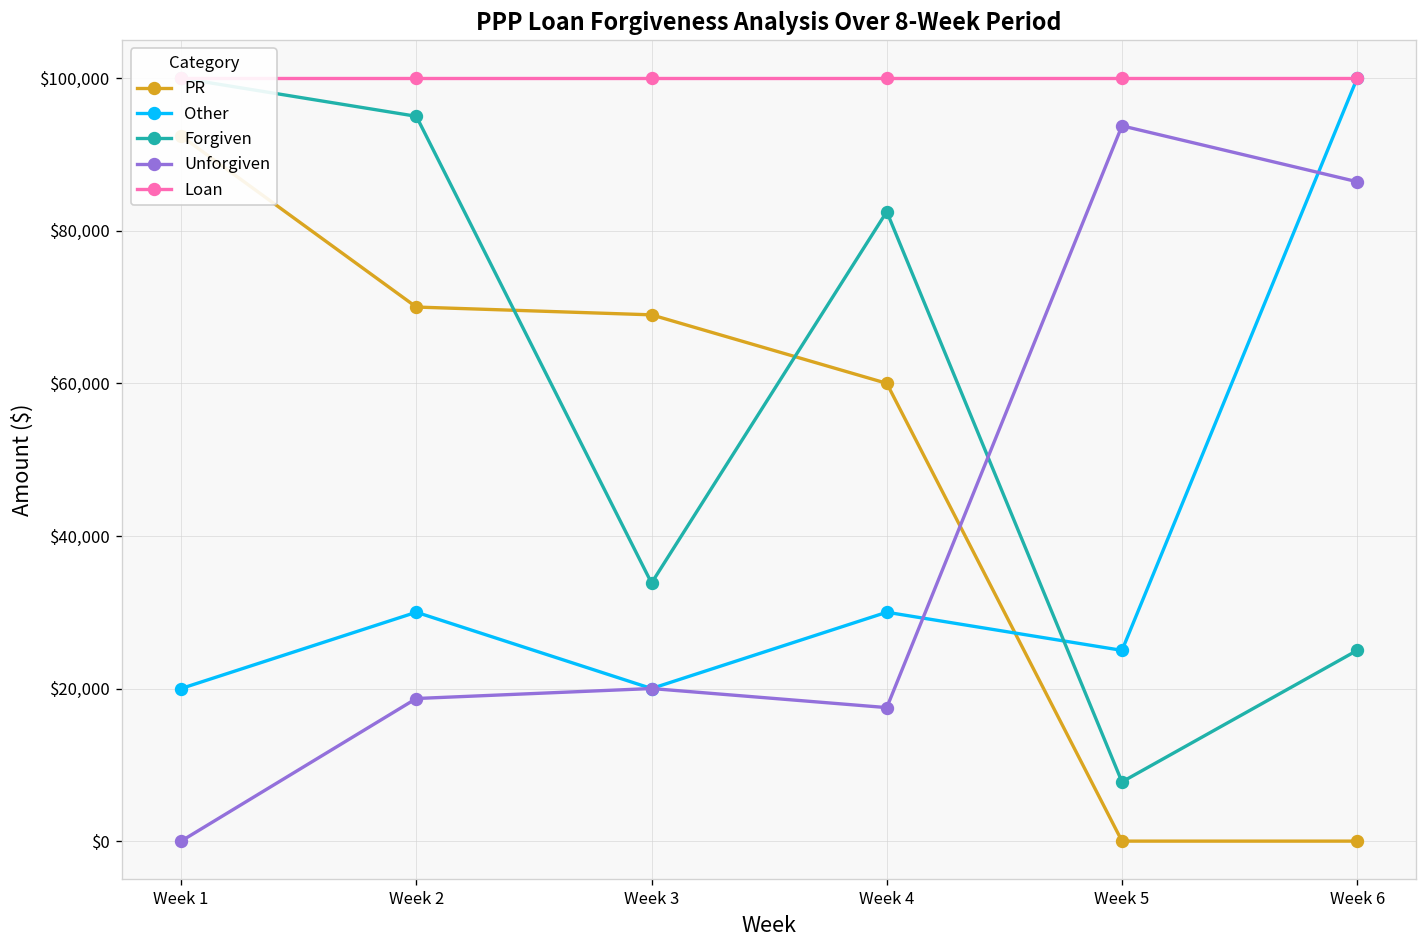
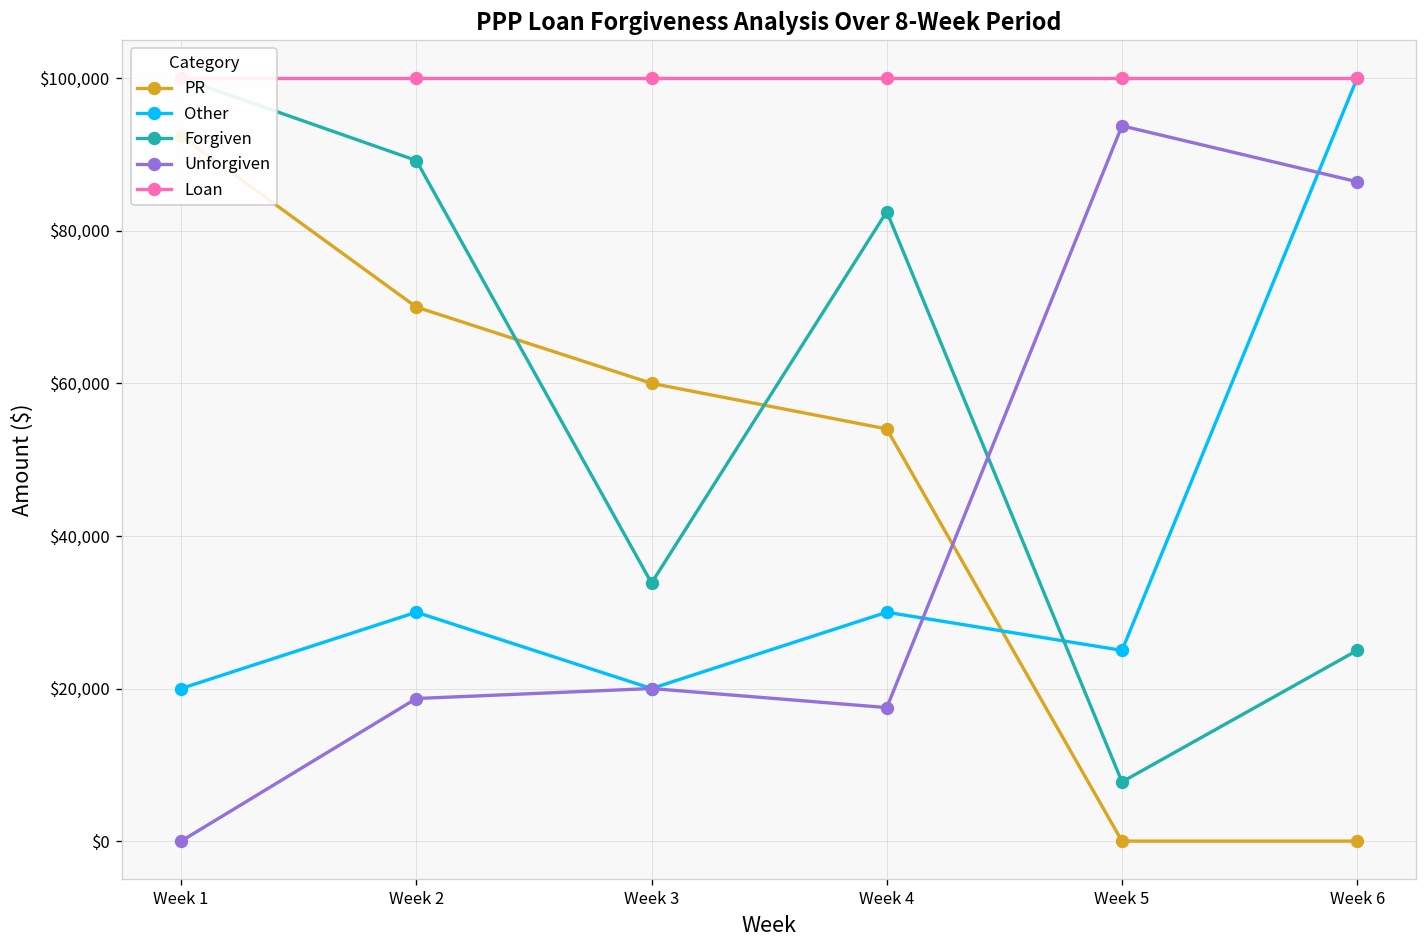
  {
    "PR": {
      "Week 2": "$70,000",
-     "Week 3": "$69,000",
-     "Week 4": "$60,000",
+     "Week 3": "$60,000",
+     "Week 4": "$54,000",
      "Week 5": "$0",
      "Week 6": "$0"
    },
    "Other": {
      "Week 1": "$20,000",
      "Week 2": "$30,000",
      "Week 4": "$30,000",
      "Week 5": "$25,000"
    },
    "Forgiven": {
-     "Week 2": "$95,000",
+     "Week 2": "$89,000",
      "Week 3": "$34,000",
      "Week 4": "$83,000",
      "Week 5": "$8,000",
      "Week 6": "$25,000"
    },
    "Unforgiven": {
      "Week 1": "$0",
      "Week 2": "$19,000",
      "Week 4": "$18,000",
      "Week 5": "$94,000",
      "Week 6": "$86,000"
    },
    "Loan": {
      "Week 2": "$100,000",
      "Week 3": "$100,000",
      "Week 4": "$100,000",
      "Week 5": "$100,000"
    }
  }
